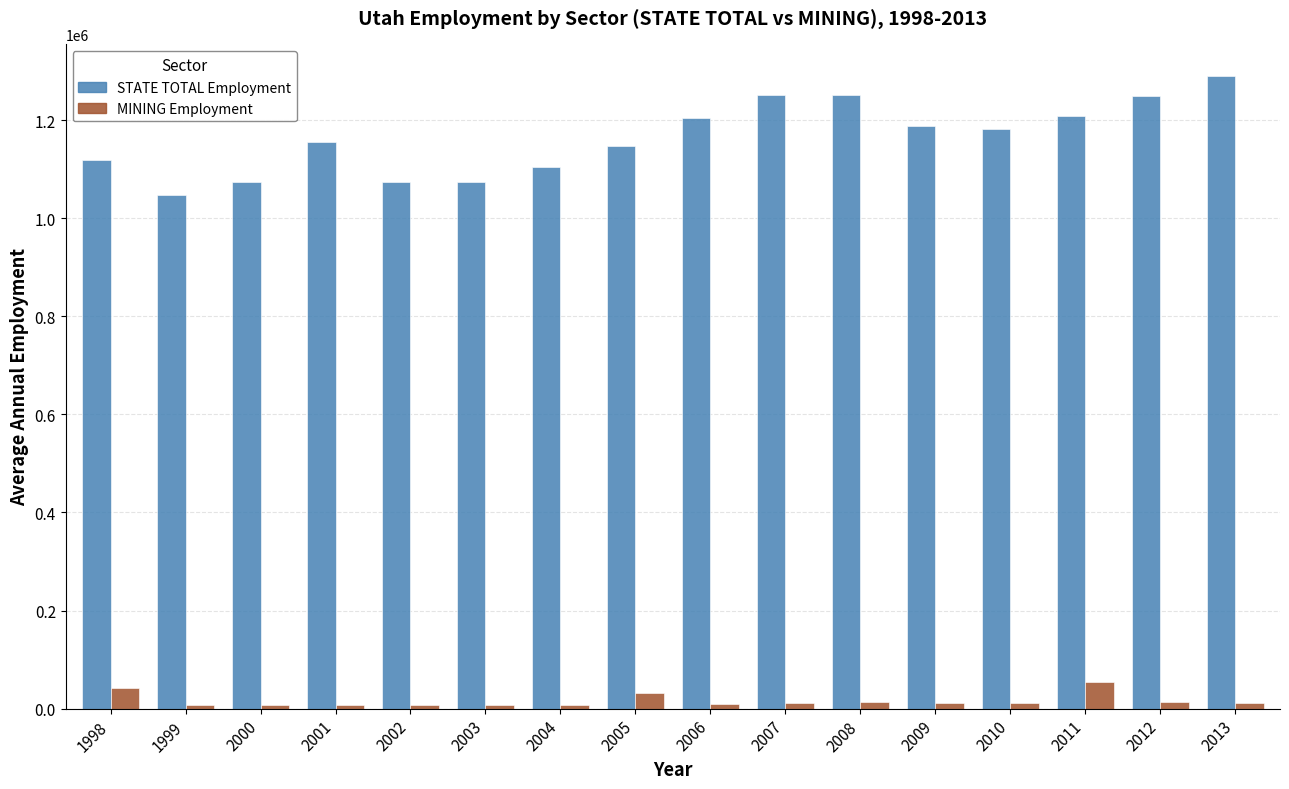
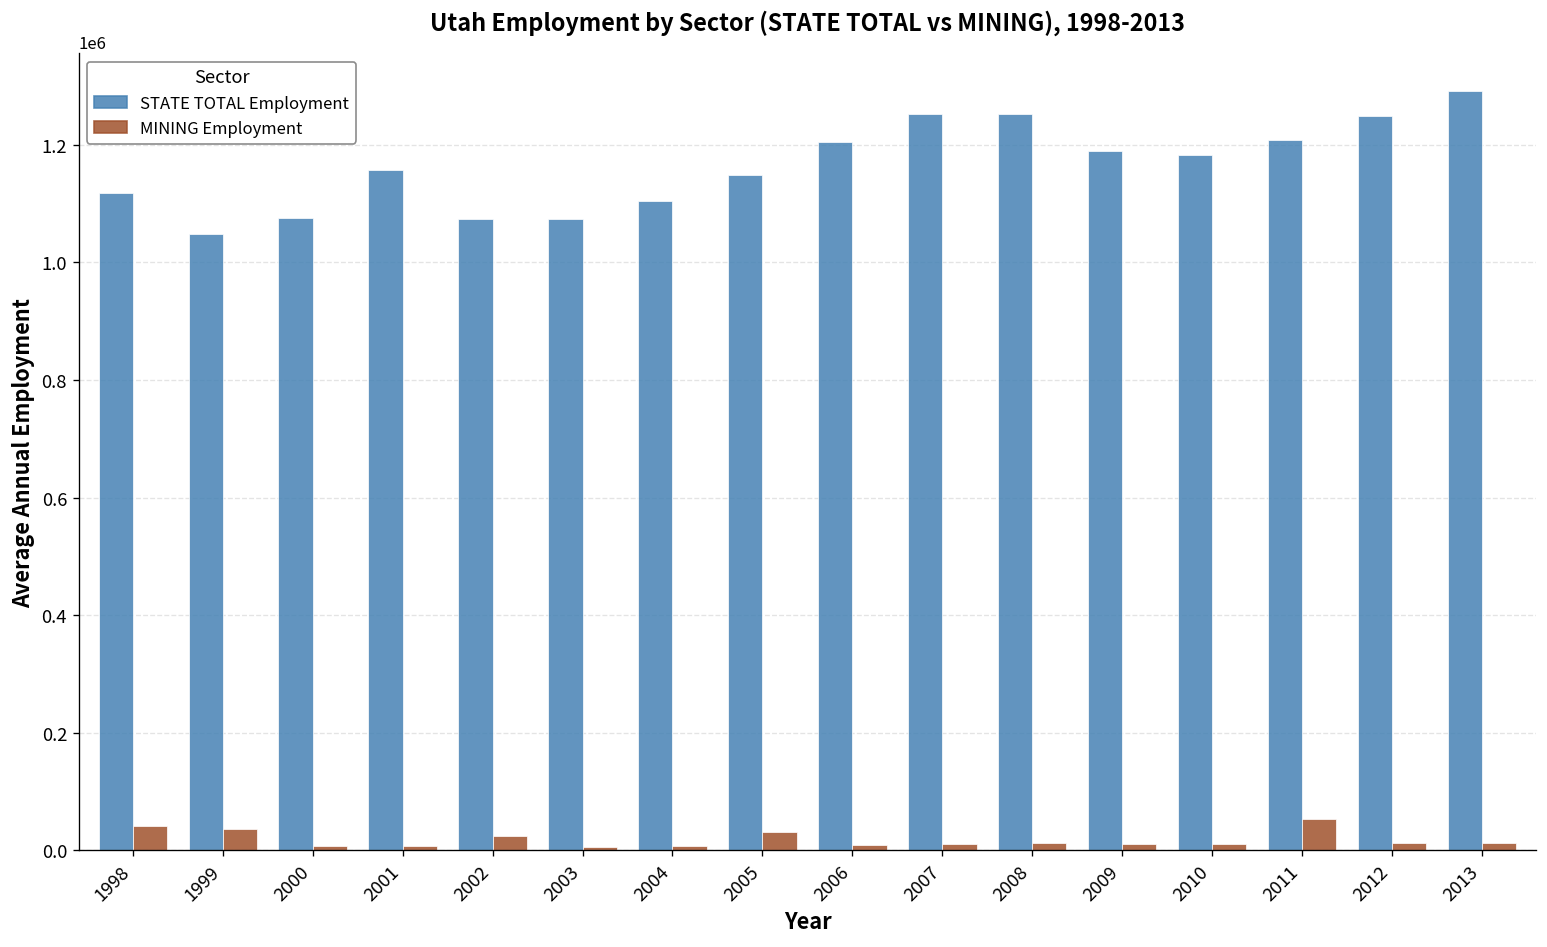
  {
    "STATE TOTAL Employment": {
      "1998": 1120000,
      "1999": 1050000,
      "2000": 1070000,
      "2001": 1160000,
      "2002": 1070000,
      "2003": 1070000,
      "2004": 1100000,
      "2005": 1150000,
      "2006": 1200000,
      "2007": 1250000,
      "2008": 1250000,
      "2009": 1190000,
      "2010": 1180000,
      "2011": 1210000,
      "2012": 1250000,
      "2013": 1290000
    },
    "MINING Employment": {
      "1998": 40000,
-     "1999": 10000,
+     "1999": 40000,
      "2000": 10000,
      "2001": 10000,
-     "2002": 10000,
+     "2002": 30000,
      "2003": 10000,
      "2004": 10000,
      "2005": 30000,
      "2006": 10000,
      "2007": 10000,
      "2008": 10000,
      "2009": 10000,
      "2010": 10000,
      "2011": 50000,
      "2012": 10000,
      "2013": 10000
    }
  }
